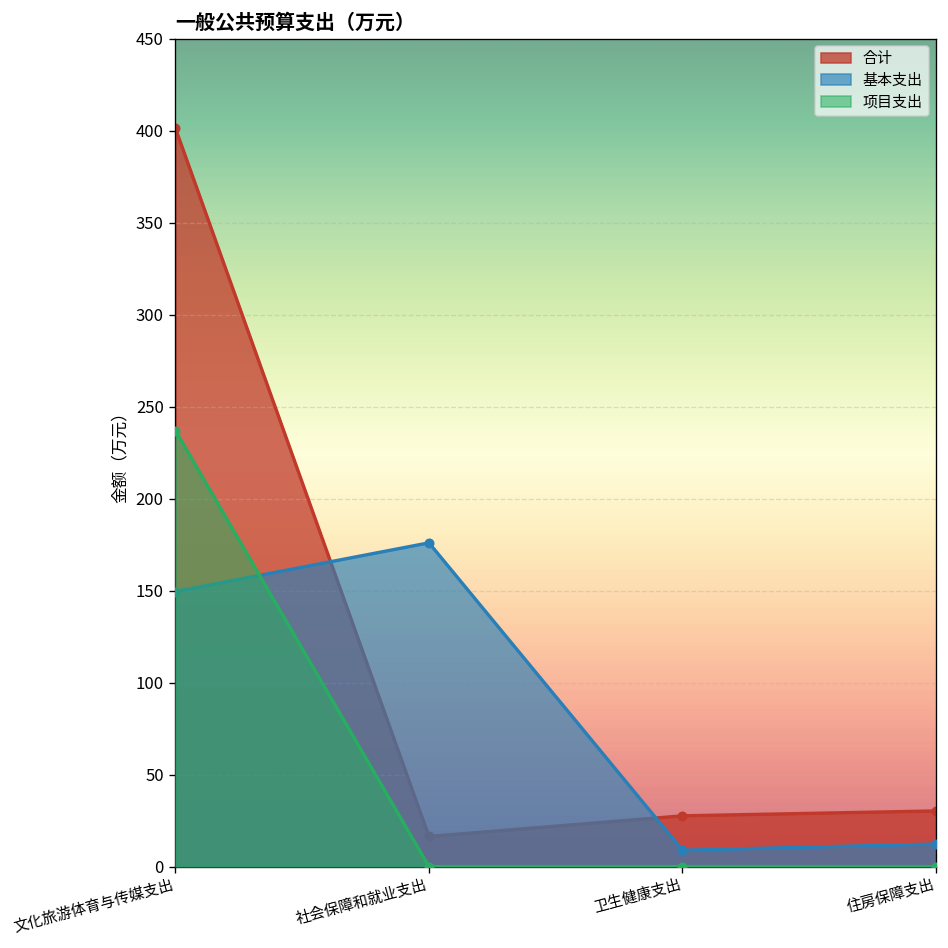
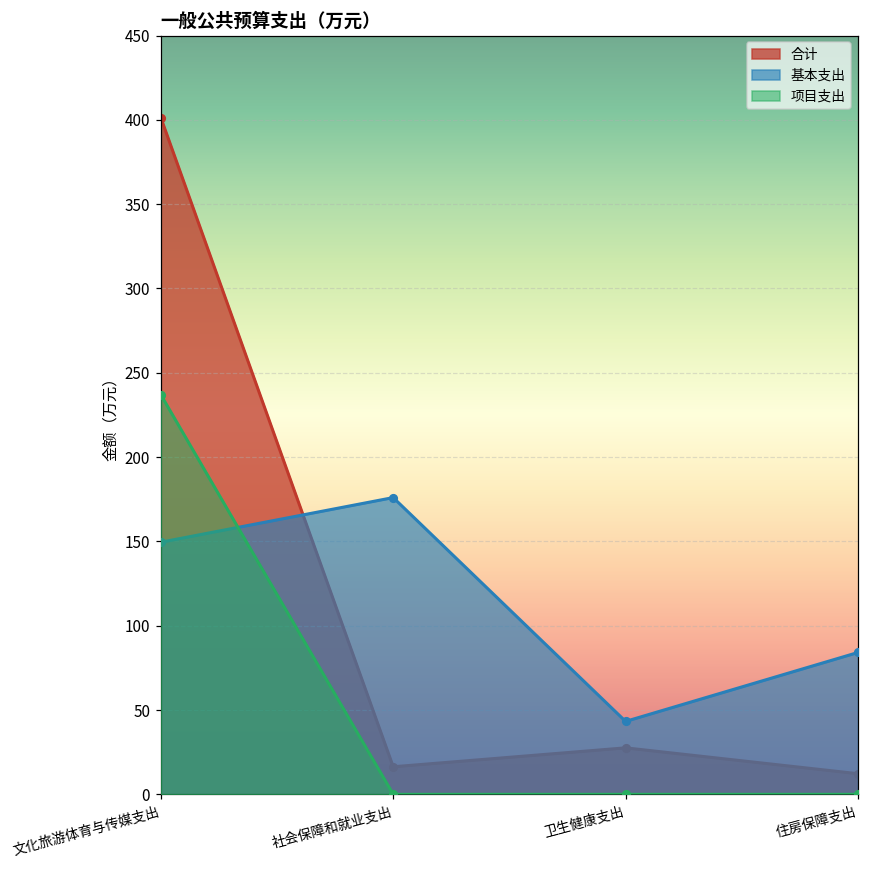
  {
    "合计": {
      "文化旅游体育与传媒支出": 401,
      "社会保障和就业支出": 16,
      "卫生健康支出": 28,
-     "住房保障支出": 30
+     "住房保障支出": 12
    },
    "基本支出": {
      "文化旅游体育与传媒支出": 150,
      "社会保障和就业支出": 176,
-     "卫生健康支出": 9,
-     "住房保障支出": 12
+     "卫生健康支出": 43,
+     "住房保障支出": 84
    },
    "项目支出": {
      "文化旅游体育与传媒支出": 237,
      "社会保障和就业支出": 0,
      "卫生健康支出": 0,
      "住房保障支出": 0
    }
  }
